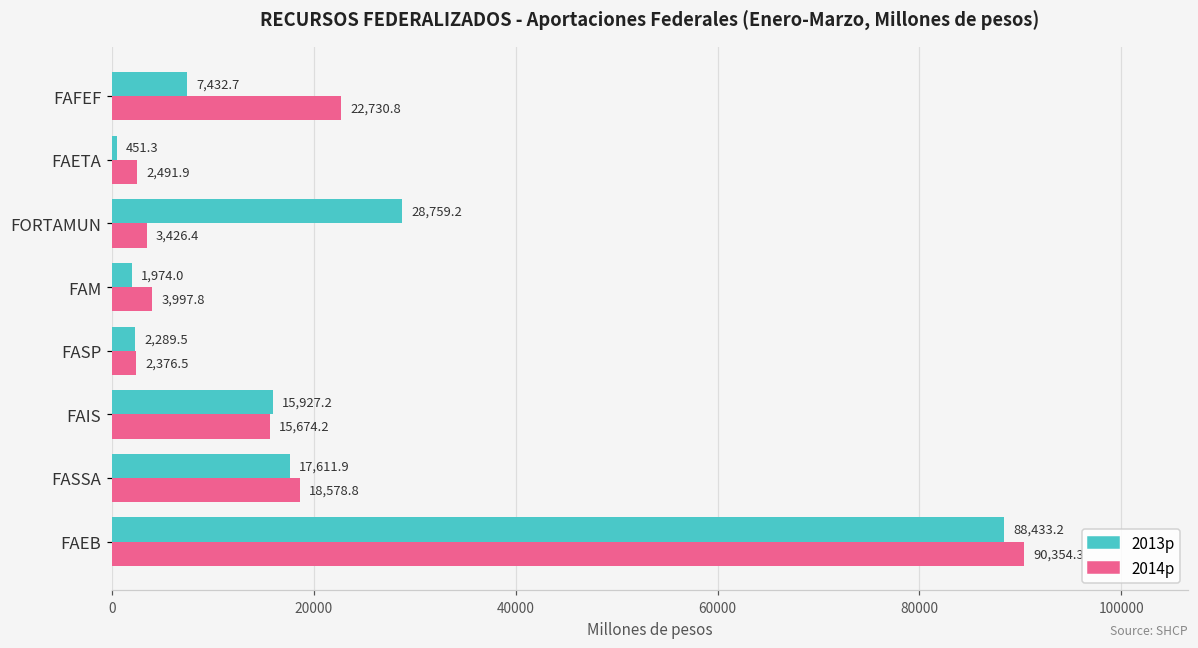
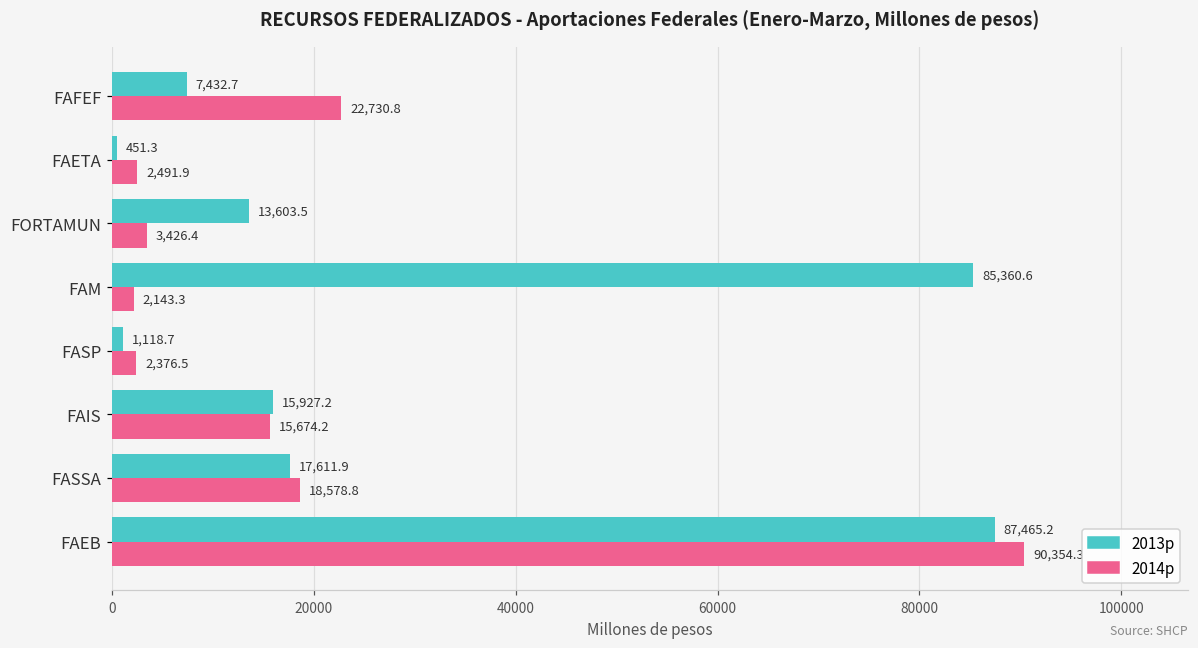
  {
    "2013p": {
      "FAFEF": "7,432.7",
      "FAETA": "451.3",
-     "FORTAMUN": "28,759.2",
-     "FAM": "1,974.0",
-     "FASP": "2,289.5",
+     "FORTAMUN": "13,603.5",
+     "FAM": "85,360.6",
+     "FASP": "1,118.7",
      "FAIS": "15,927.2",
      "FASSA": "17,611.9",
-     "FAEB": "88,433.2"
+     "FAEB": "87,465.2"
    },
    "2014p": {
      "FAFEF": "22,730.8",
      "FAETA": "2,491.9",
      "FORTAMUN": "3,426.4",
-     "FAM": "3,997.8",
+     "FAM": "2,143.3",
      "FASP": "2,376.5",
      "FAIS": "15,674.2",
      "FASSA": "18,578.8"
    }
  }
